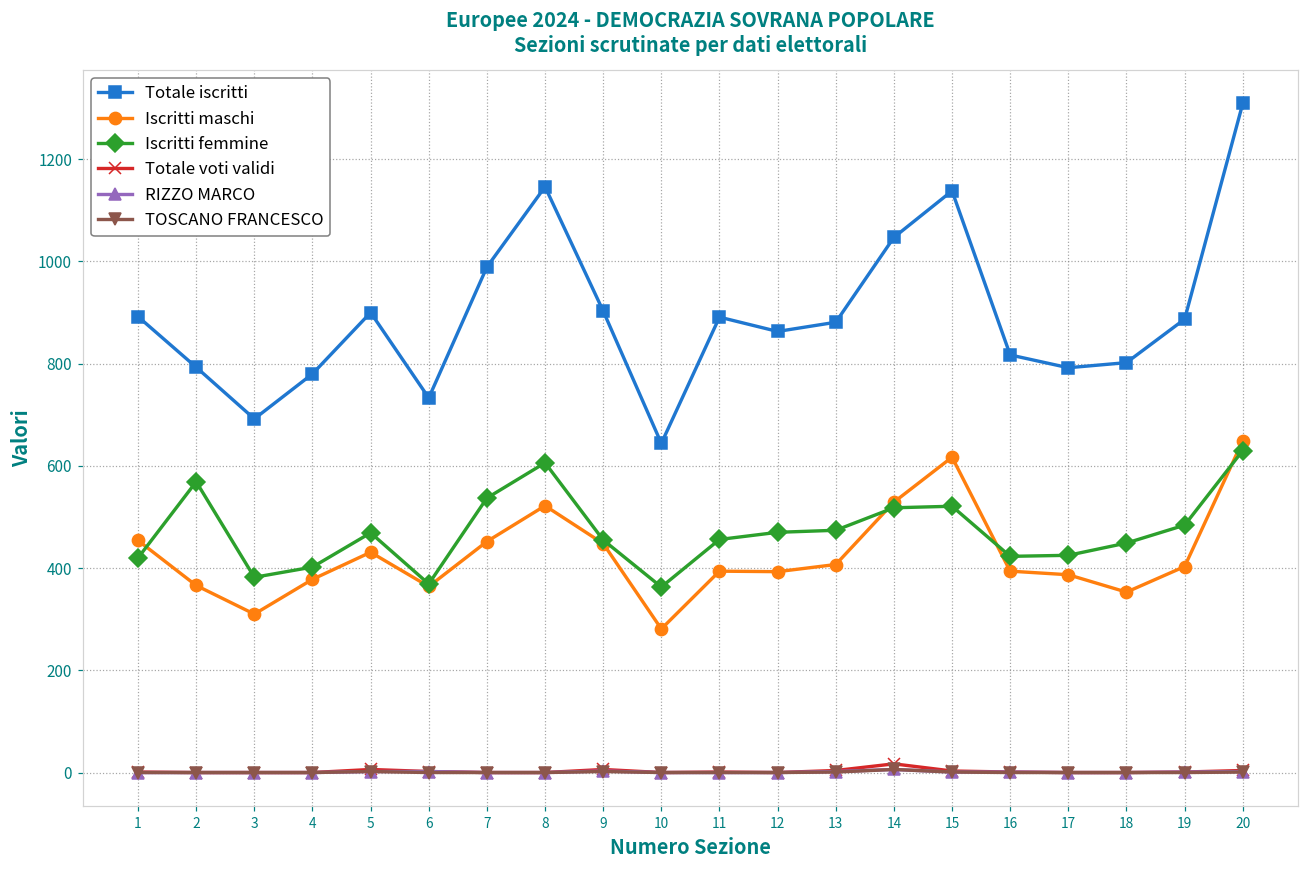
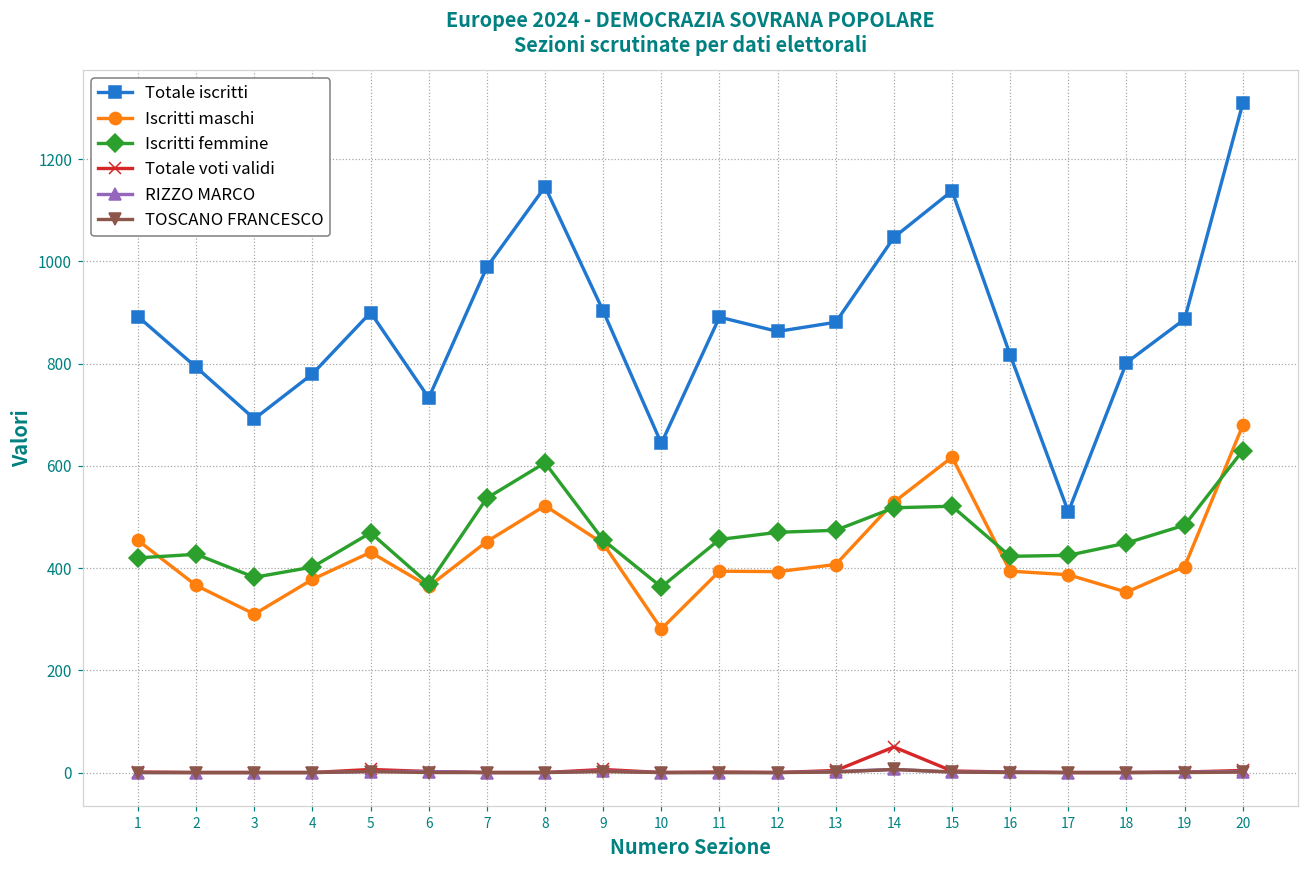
  {
    "Totale iscritti": {
      "1": 890,
      "2": 790,
      "3": 690,
      "4": 780,
      "5": 900,
      "6": 730,
      "7": 990,
      "8": 1150,
      "9": 900,
      "10": 640,
      "11": 890,
      "12": 860,
      "13": 880,
      "14": 1050,
      "15": 1140,
      "16": 820,
-     "17": 790,
+     "17": 510,
      "18": 800,
      "19": 890,
      "20": 1310
    },
    "Iscritti maschi": {
      "1": 450,
      "2": 370,
      "3": 310,
      "4": 380,
      "5": 430,
      "7": 450,
      "8": 520,
      "9": 450,
      "10": 280,
      "11": 390,
      "12": 390,
      "13": 410,
      "14": 530,
      "15": 620,
      "16": 390,
      "17": 390,
      "18": 350,
      "19": 400,
-     "20": 650
+     "20": 680
    },
    "Iscritti femmine": {
      "1": 420,
-     "2": 570,
+     "2": 430,
      "3": 380,
      "4": 400,
      "5": 470,
      "7": 540,
      "8": 610,
      "9": 460,
      "10": 360,
      "11": 460,
      "12": 470,
      "13": 470,
      "14": 520,
      "15": 520,
      "16": 420,
      "17": 430,
      "18": 450,
      "19": 480,
      "20": 630
    },
    "Totale voti validi": {
-     "14": 20
+     "14": 50
    }
  }
